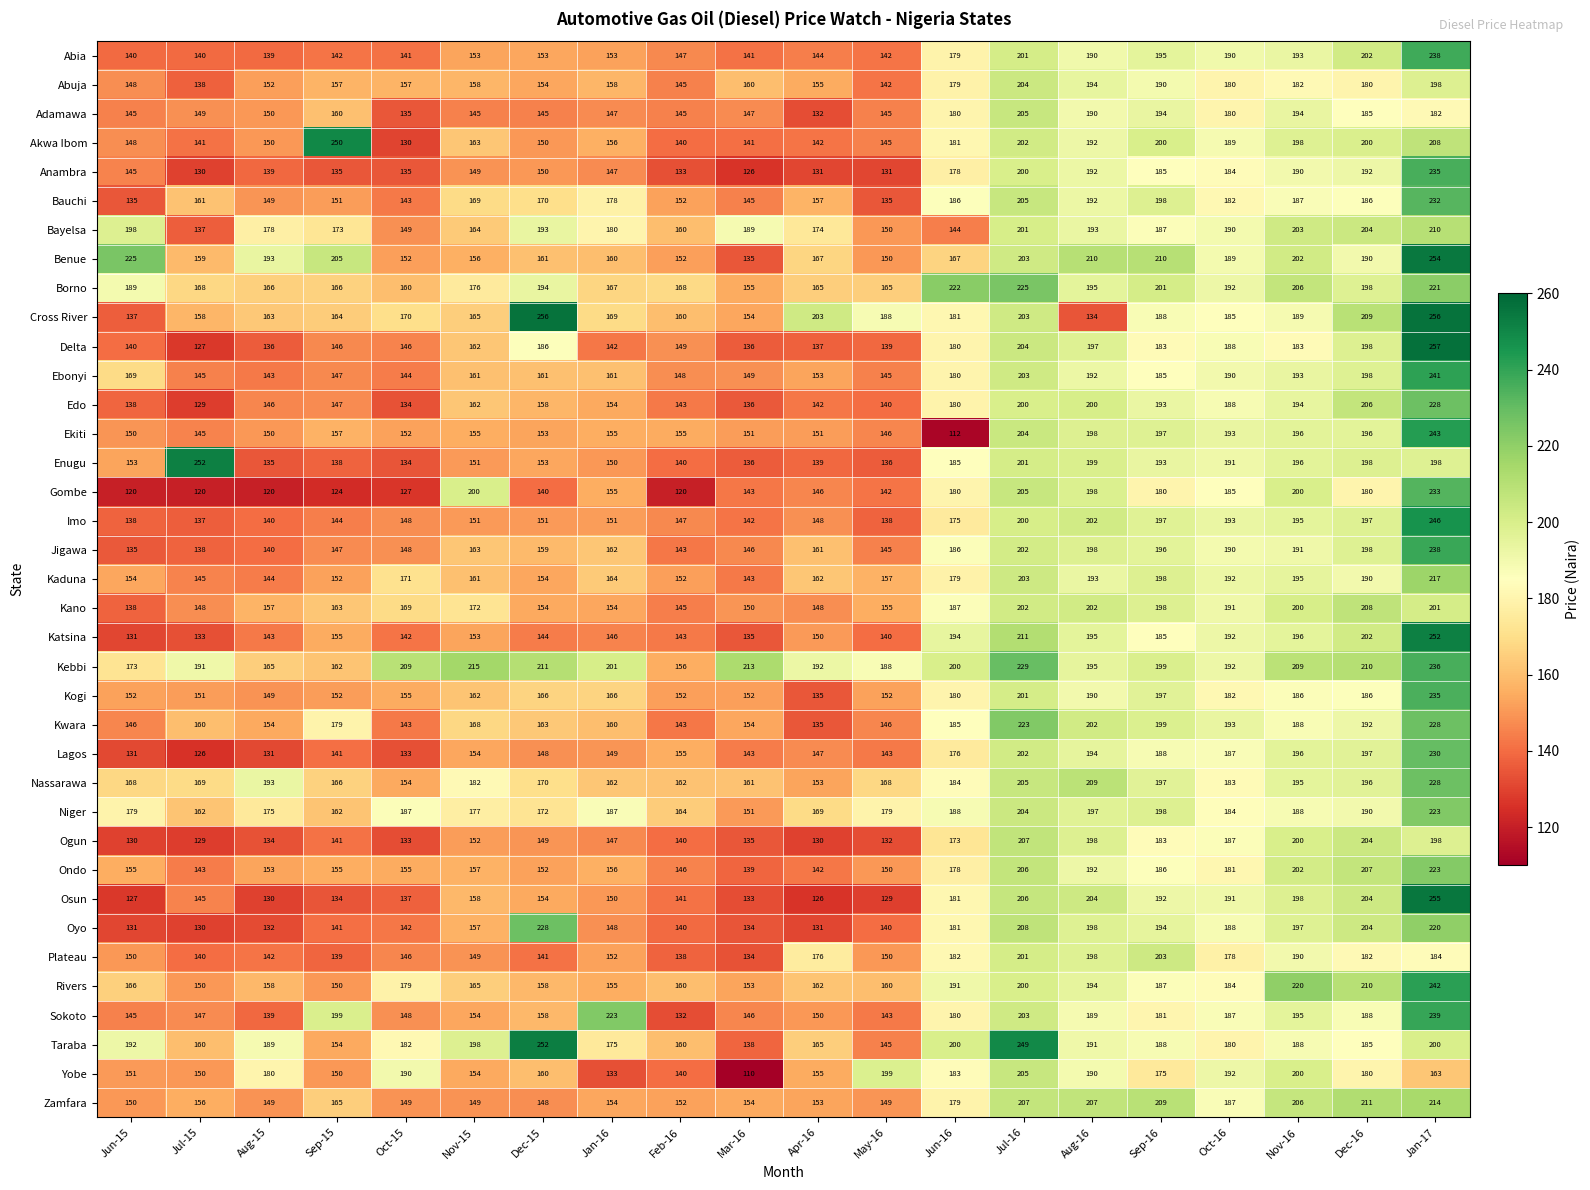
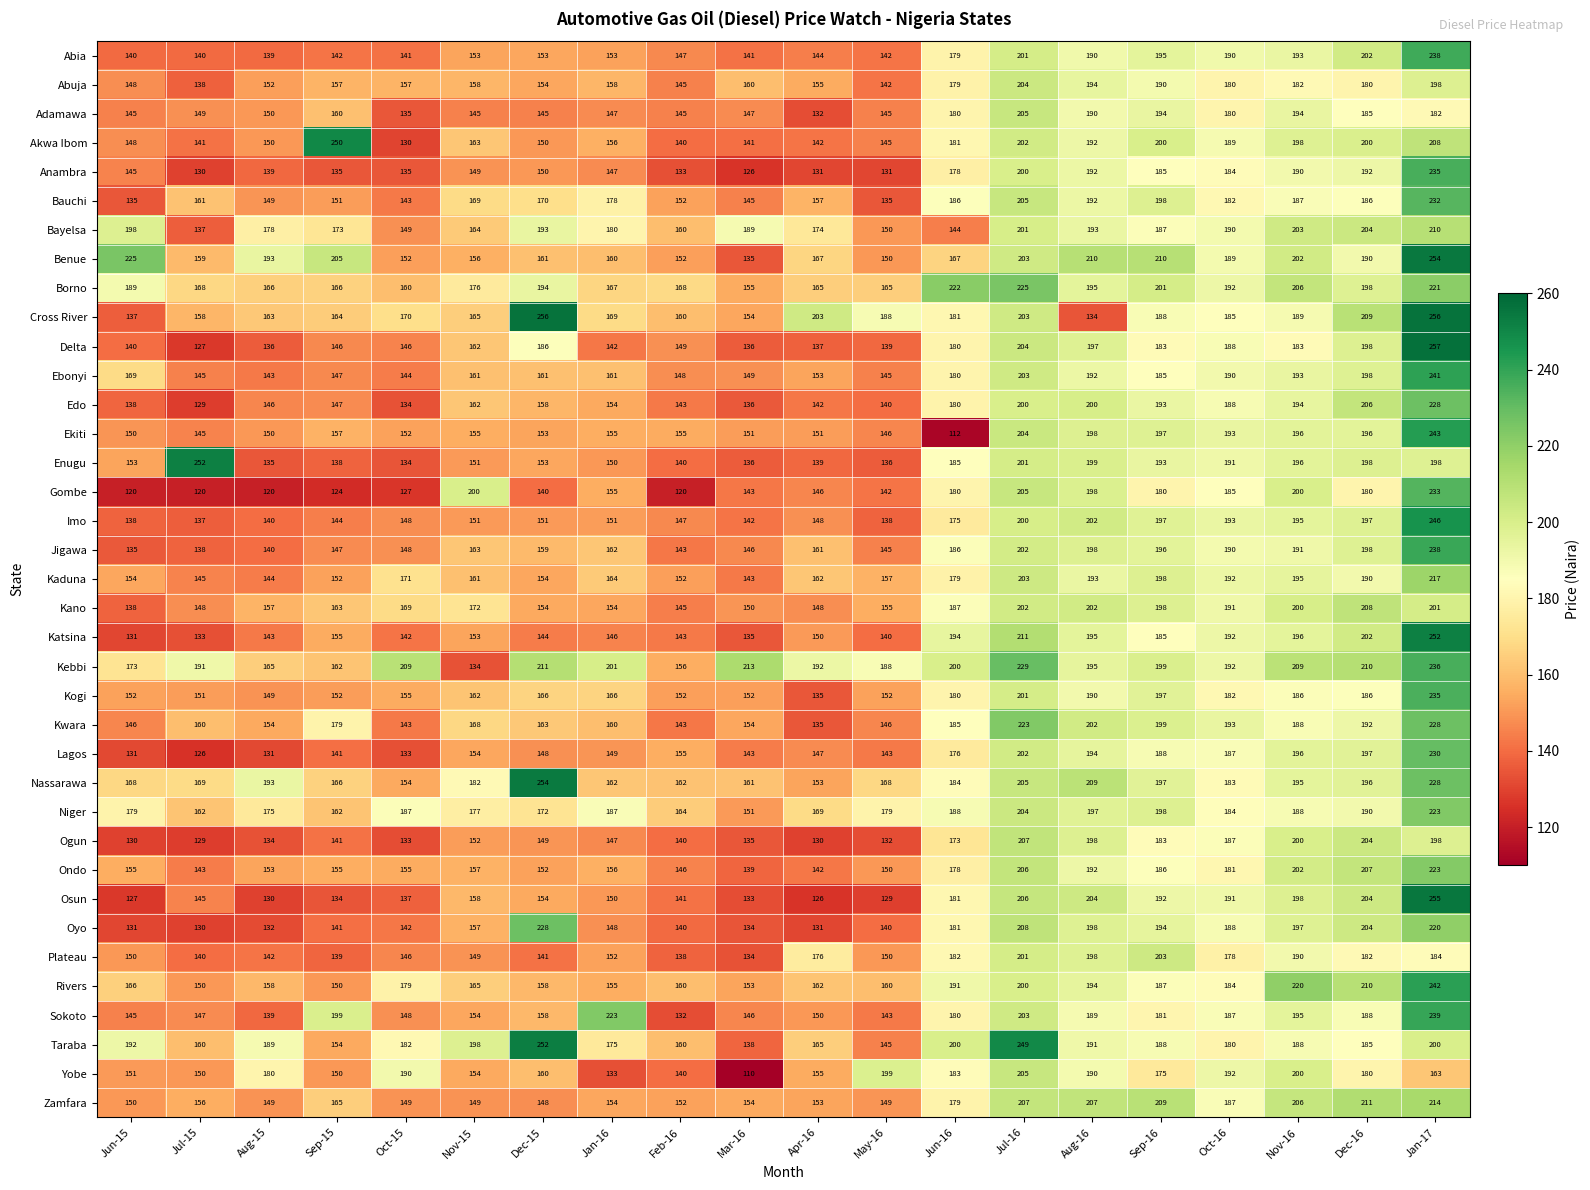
  {
    "Kebbi": {
      "Jun-15": 173,
      "Jul-15": 191,
      "Aug-15": 165,
      "Sep-15": 162,
      "Oct-15": 209,
-     "Nov-15": 215,
+     "Nov-15": 134,
      "Dec-15": 211,
      "Jan-16": 201,
      "Feb-16": 156,
      "Mar-16": 213,
      "Apr-16": 192,
      "May-16": 188,
      "Jun-16": 200,
      "Jul-16": 229,
      "Aug-16": 195,
      "Sep-16": 199,
      "Oct-16": 192,
      "Nov-16": 209,
      "Dec-16": 210,
      "Jan-17": 236
    },
    "Nassarawa": {
      "Jun-15": 168,
      "Jul-15": 169,
      "Aug-15": 193,
      "Sep-15": 166,
      "Oct-15": 154,
      "Nov-15": 182,
-     "Dec-15": 170,
+     "Dec-15": 254,
      "Jan-16": 162,
      "Feb-16": 162,
      "Mar-16": 161,
      "Apr-16": 153,
      "May-16": 168,
      "Jun-16": 184,
      "Jul-16": 205,
      "Aug-16": 209,
      "Sep-16": 197,
      "Oct-16": 183,
      "Nov-16": 195,
      "Dec-16": 196,
      "Jan-17": 228
    }
  }
